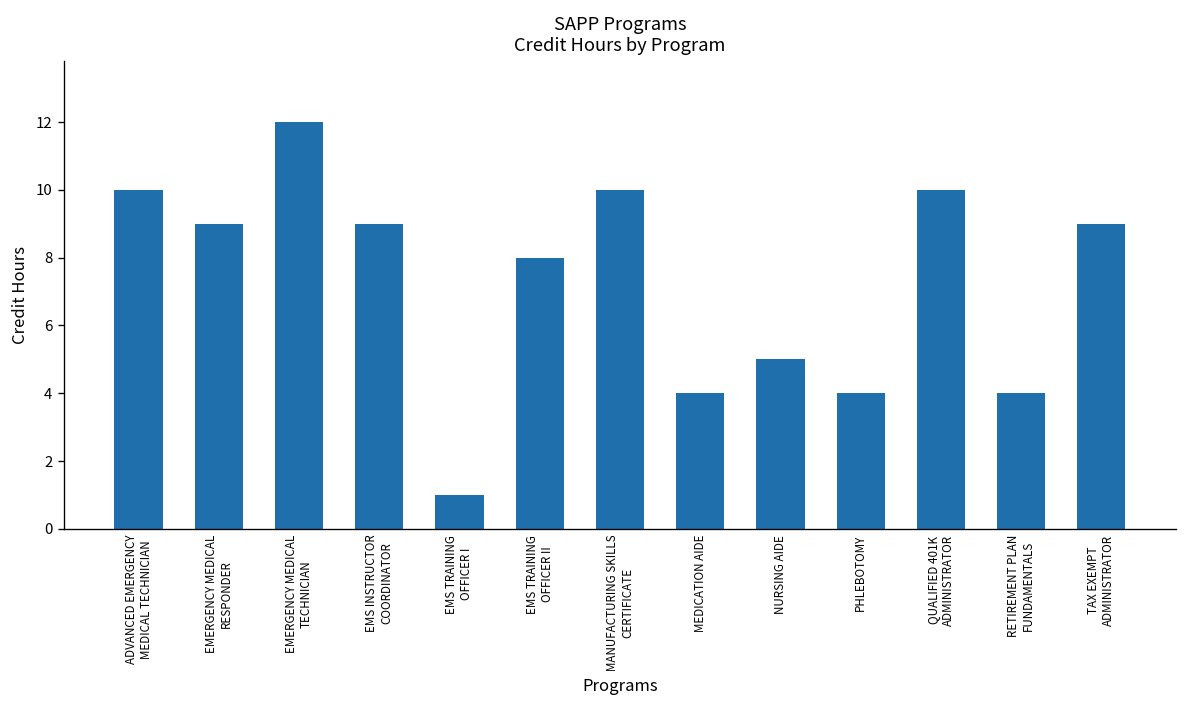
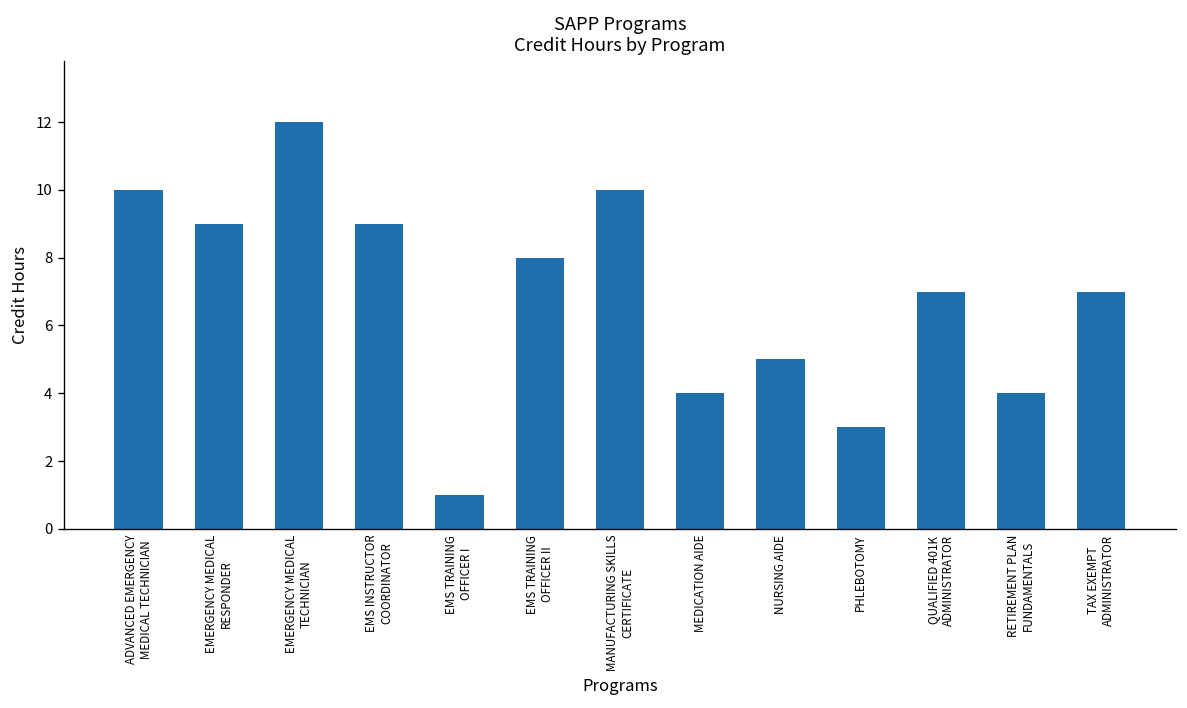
  {
    "ADVANCED EMERGENCY MEDICAL TECHNICIAN": 10,
    "EMERGENCY MEDICAL RESPONDER": 9,
    "EMERGENCY MEDICAL TECHNICIAN": 12,
    "EMS INSTRUCTOR COORDINATOR": 9,
    "EMS TRAINING OFFICER I": 1,
    "EMS TRAINING OFFICER II": 8,
    "MANUFACTURING SKILLS CERTIFICATE": 10,
    "MEDICATION AIDE": 4,
    "NURSING AIDE": 5,
-   "PHLEBOTOMY": 4,
-   "QUALIFIED 401K ADMINISTRATOR": 10,
+   "PHLEBOTOMY": 3,
+   "QUALIFIED 401K ADMINISTRATOR": 7,
    "RETIREMENT PLAN FUNDAMENTALS": 4,
-   "TAX EXEMPT ADMINISTRATOR": 9
+   "TAX EXEMPT ADMINISTRATOR": 7
  }
